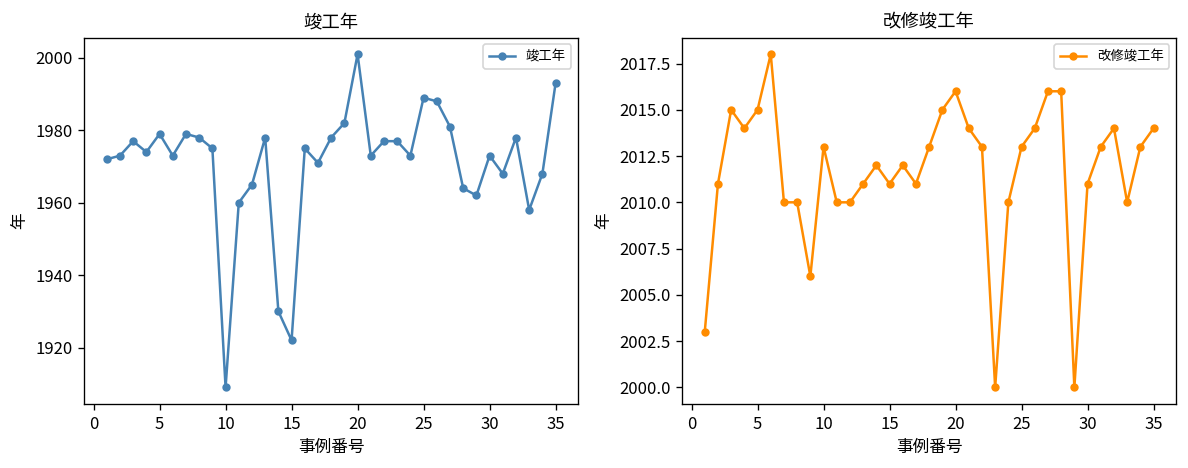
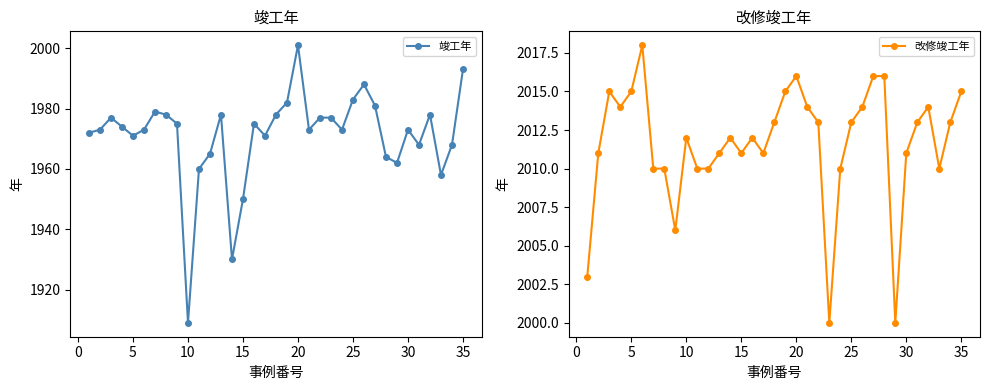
  {
    "竣工年": {
-     "5": 1979,
+     "5": 1971,
      "10": 1909,
-     "15": 1922,
+     "15": 1950,
      "20": 2001,
-     "25": 1989,
+     "25": 1983,
      "30": 1973,
      "35": 1993
    },
    "改修竣工年": {
      "5": 2015,
-     "10": 2013,
+     "10": 2012,
      "15": 2011,
      "20": 2016,
      "25": 2013,
      "30": 2011,
-     "35": 2014
+     "35": 2015
    }
  }
